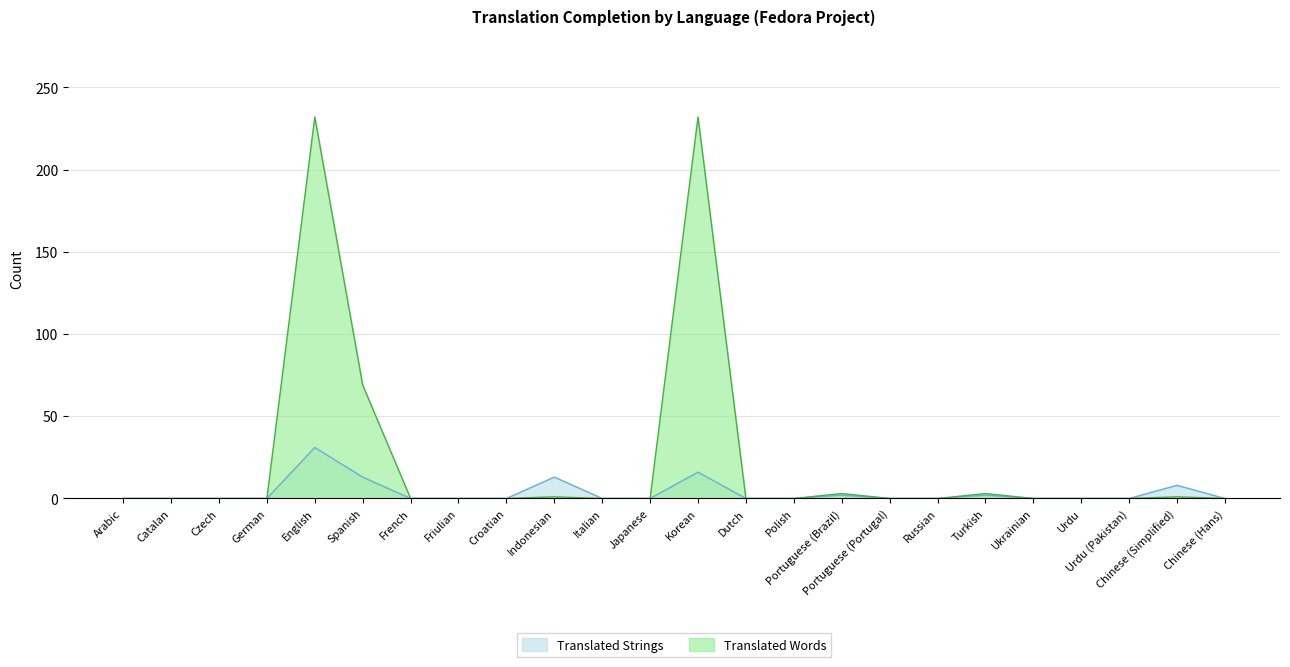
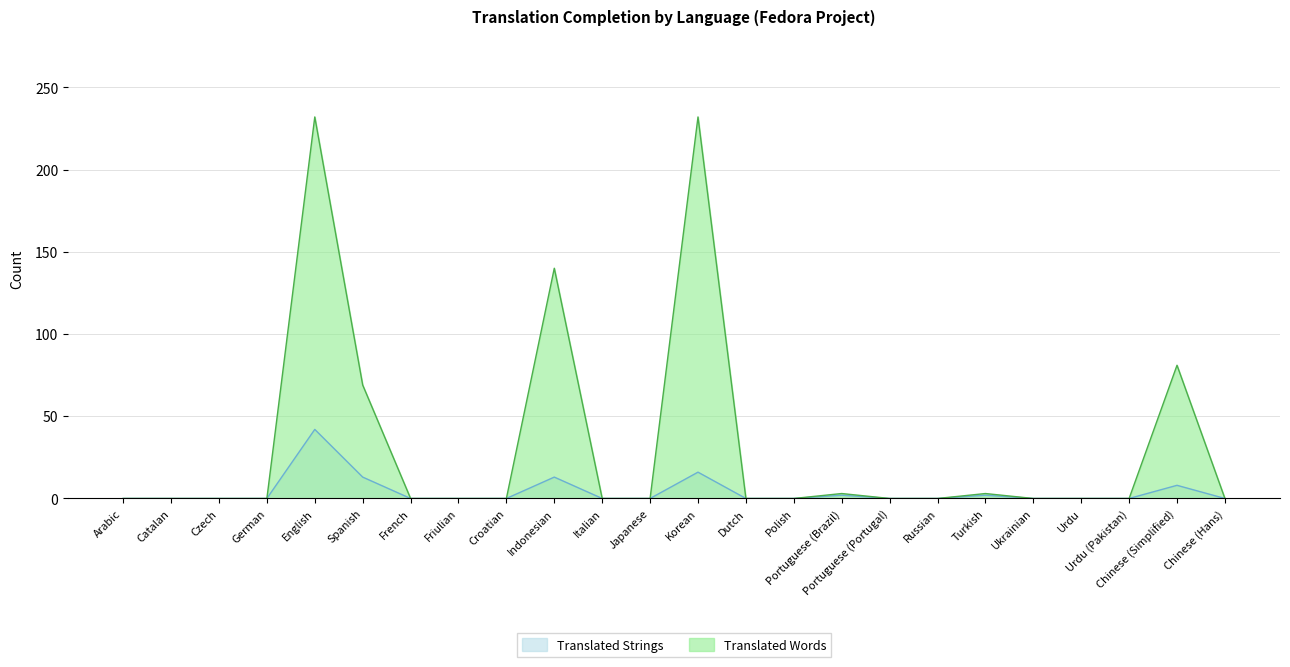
  {
    "Translated Strings": {
-     "English": 31,
+     "English": 42,
      "Spanish": 13,
      "Indonesian": 13,
      "Korean": 16,
      "Chinese (Simplified)": 8
    },
    "Translated Words": {
      "English": 232,
      "Spanish": 69,
-     "Indonesian": 1,
+     "Indonesian": 140,
      "Korean": 232,
-     "Chinese (Simplified)": 1
+     "Chinese (Simplified)": 81
    }
  }
